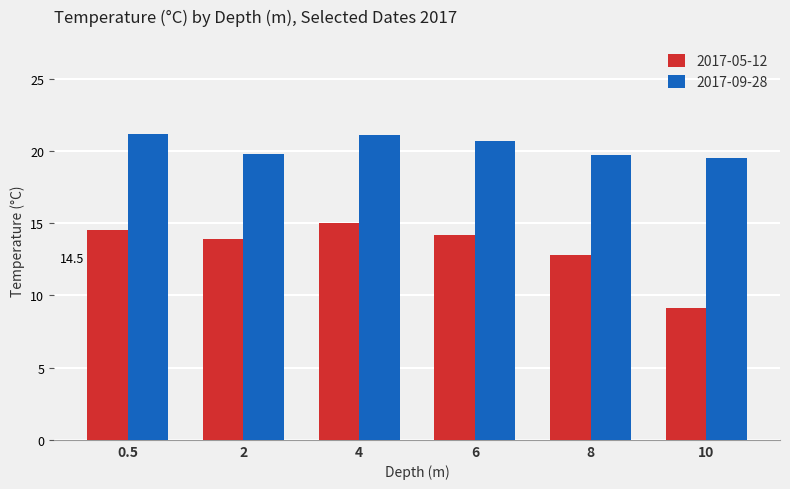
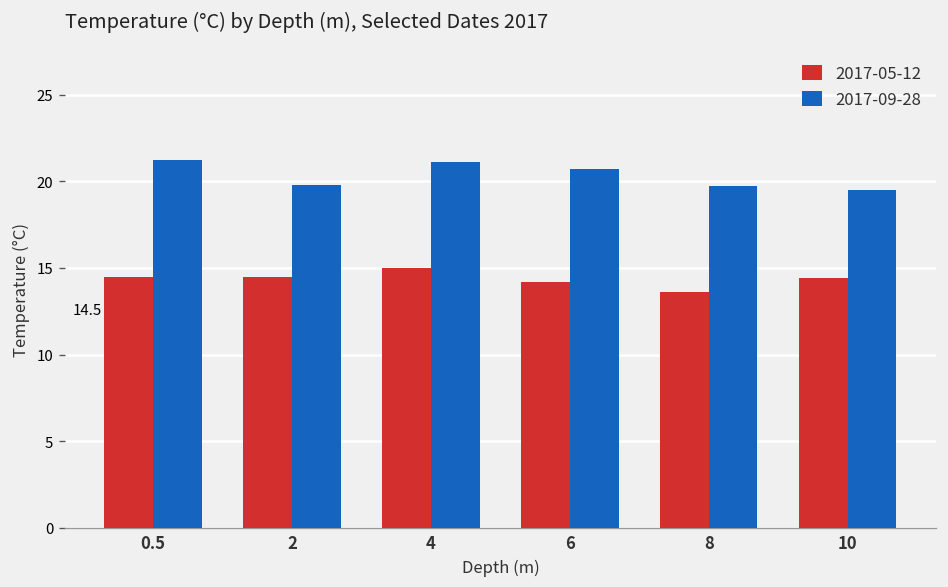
  {
    "2017-05-12": {
      "0.5": 14.5,
-     "2": 13.9,
+     "2": 14.5,
      "4": 15.0,
      "6": 14.2,
-     "8": 12.8,
-     "10": 9.1
+     "8": 13.6,
+     "10": 14.4
    },
    "2017-09-28": {
      "0.5": 21.2,
      "2": 19.8,
      "4": 21.1,
      "6": 20.7,
      "8": 19.7,
      "10": 19.5
    }
  }
